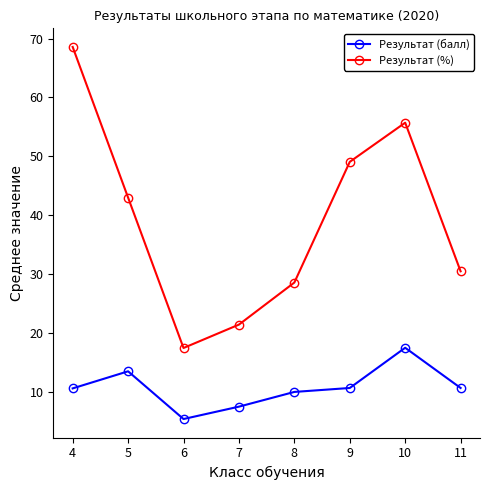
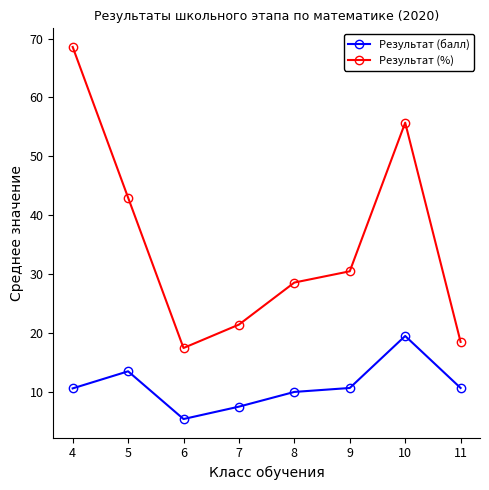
  {
    "Результат (балл)": {
      "4": 11,
      "5": 14,
      "6": 5,
      "7": 8,
      "8": 10,
      "9": 11,
-     "10": 18,
+     "10": 20,
      "11": 11
    },
    "Результат (%)": {
      "4": 69,
      "5": 43,
      "6": 17,
      "7": 21,
      "8": 29,
-     "9": 49,
+     "9": 30,
      "10": 56,
-     "11": 30
+     "11": 18
    }
  }
